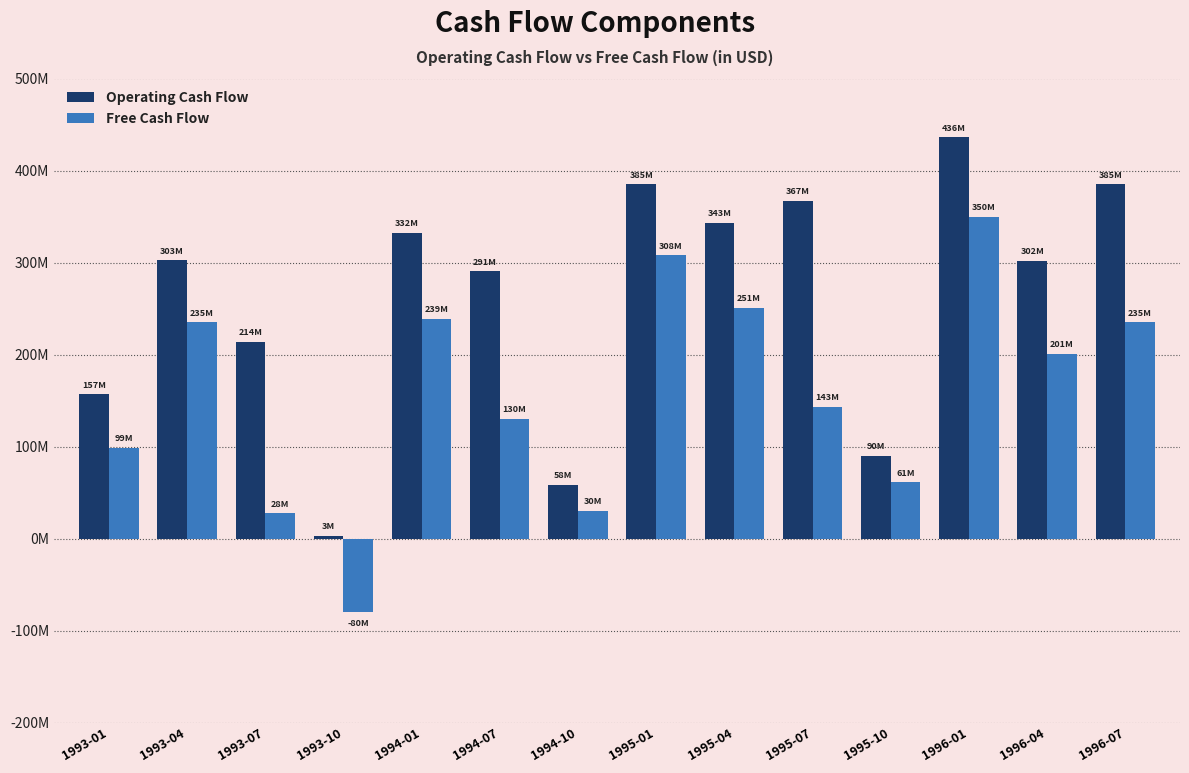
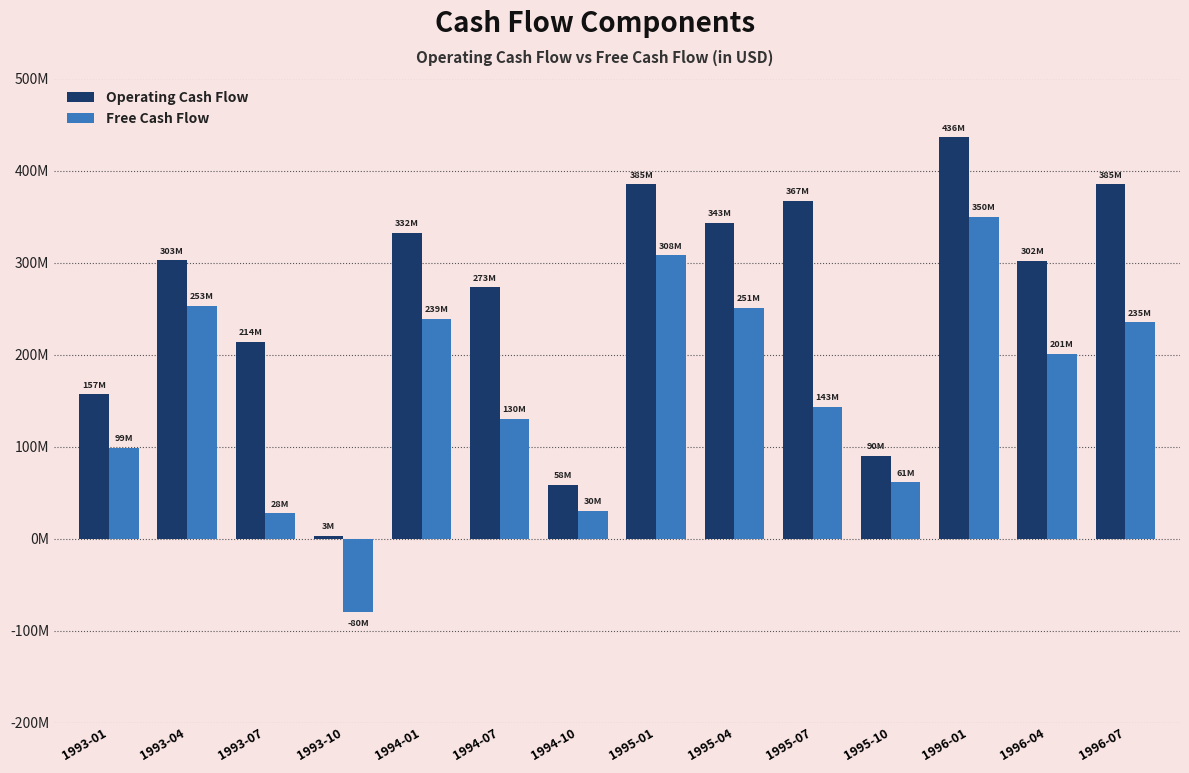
  {
    "Operating Cash Flow": {
      "1993-01": "157M",
      "1993-04": "303M",
      "1993-07": "214M",
      "1993-10": "3M",
      "1994-01": "332M",
-     "1994-07": "291M",
+     "1994-07": "273M",
      "1994-10": "58M",
      "1995-01": "385M",
      "1995-04": "343M",
      "1995-07": "367M",
      "1995-10": "90M",
      "1996-01": "436M",
      "1996-04": "302M",
      "1996-07": "385M"
    },
    "Free Cash Flow": {
      "1993-01": "99M",
-     "1993-04": "235M",
+     "1993-04": "253M",
      "1993-07": "28M",
      "1993-10": "-80M",
      "1994-01": "239M",
      "1994-07": "130M",
      "1994-10": "30M",
      "1995-01": "308M",
      "1995-04": "251M",
      "1995-07": "143M",
      "1995-10": "61M",
      "1996-01": "350M",
      "1996-04": "201M",
      "1996-07": "235M"
    }
  }
